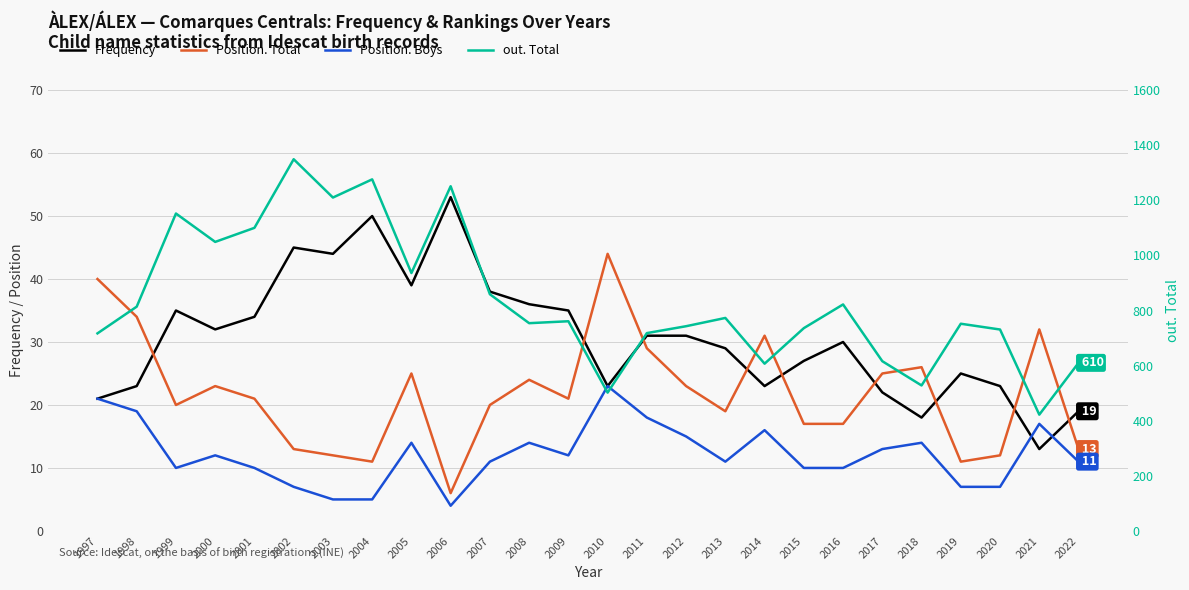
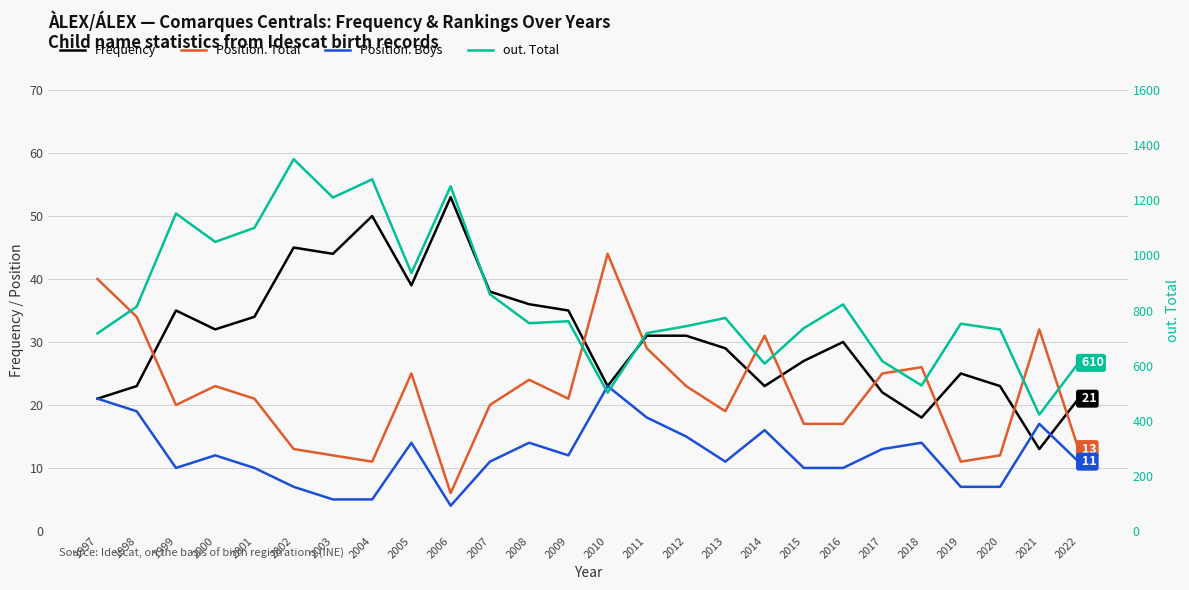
  {
    "Frequency": {
-     "2022": 19
+     "2022": 21
    }
  }
